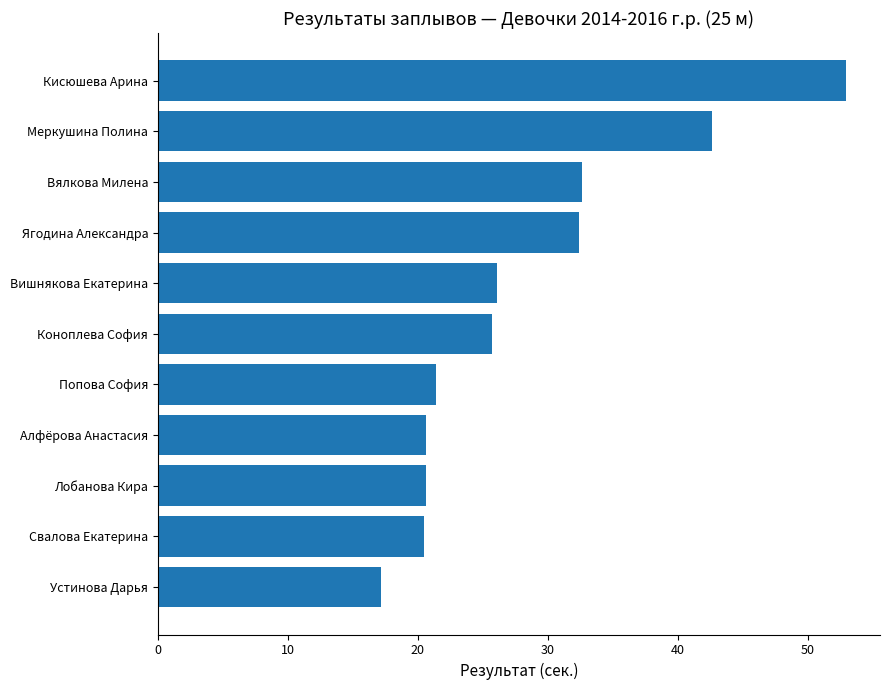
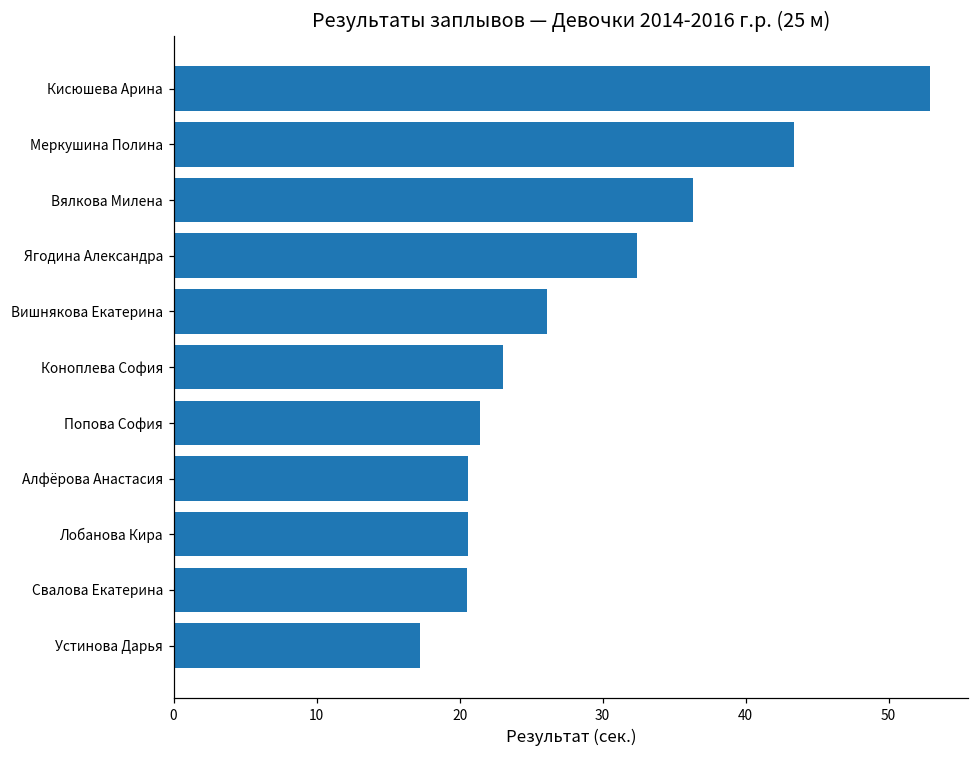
  {
    "Кисюшева Арина": 52.9,
-   "Меркушина Полина": 42.6,
-   "Вялкова Милена": 32.6,
+   "Меркушина Полина": 43.4,
+   "Вялкова Милена": 36.3,
    "Ягодина Александра": 32.4,
    "Вишнякова Екатерина": 26.1,
-   "Коноплева София": 25.7,
+   "Коноплева София": 23.0,
    "Попова София": 21.4,
    "Алфёрова Анастасия": 20.6,
    "Лобанова Кира": 20.6,
    "Свалова Екатерина": 20.5,
    "Устинова Дарья": 17.2
  }
